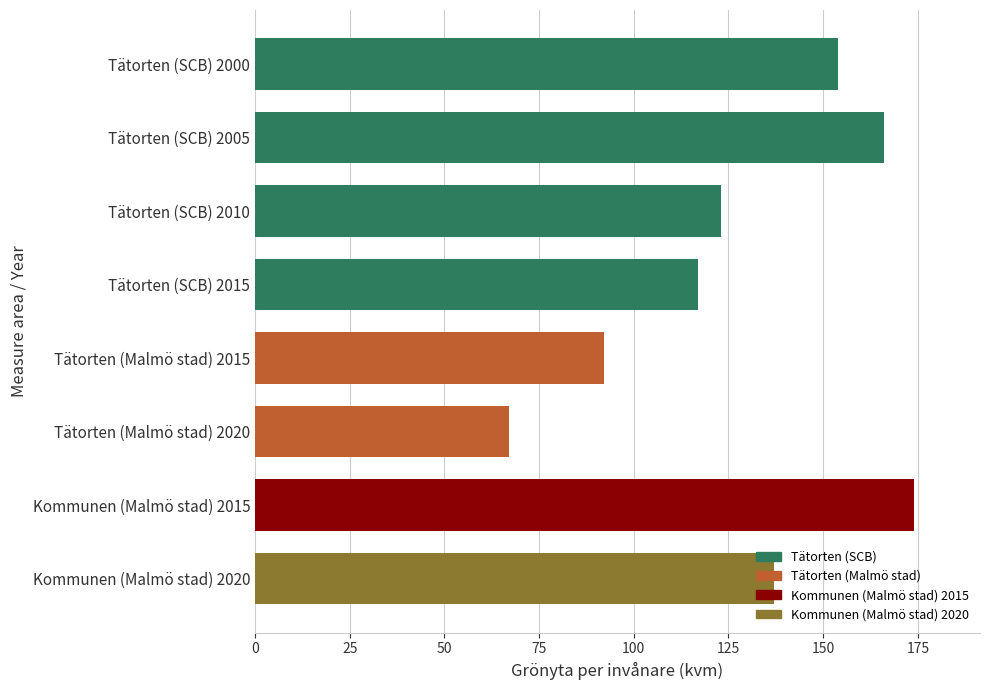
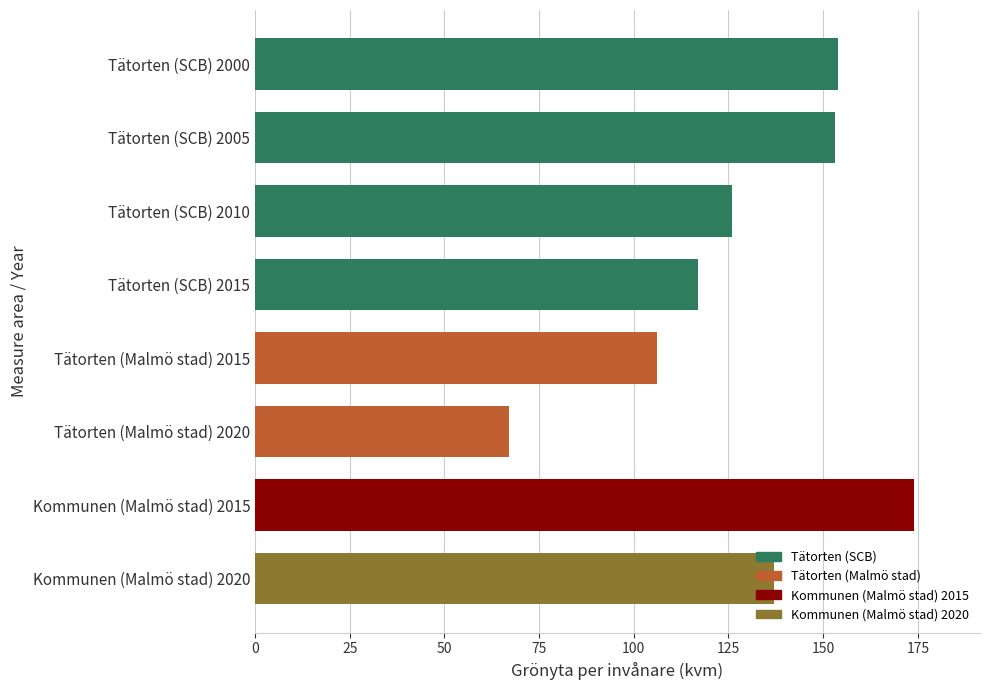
  {
    "Tätorten (SCB) 2000": 154,
-   "Tätorten (SCB) 2005": 166,
-   "Tätorten (SCB) 2010": 123,
+   "Tätorten (SCB) 2005": 153,
+   "Tätorten (SCB) 2010": 126,
    "Tätorten (SCB) 2015": 117,
-   "Tätorten (Malmö stad) 2015": 92,
+   "Tätorten (Malmö stad) 2015": 106,
    "Tätorten (Malmö stad) 2020": 67,
    "Kommunen (Malmö stad) 2015": 174,
    "Kommunen (Malmö stad) 2020": 137
  }
